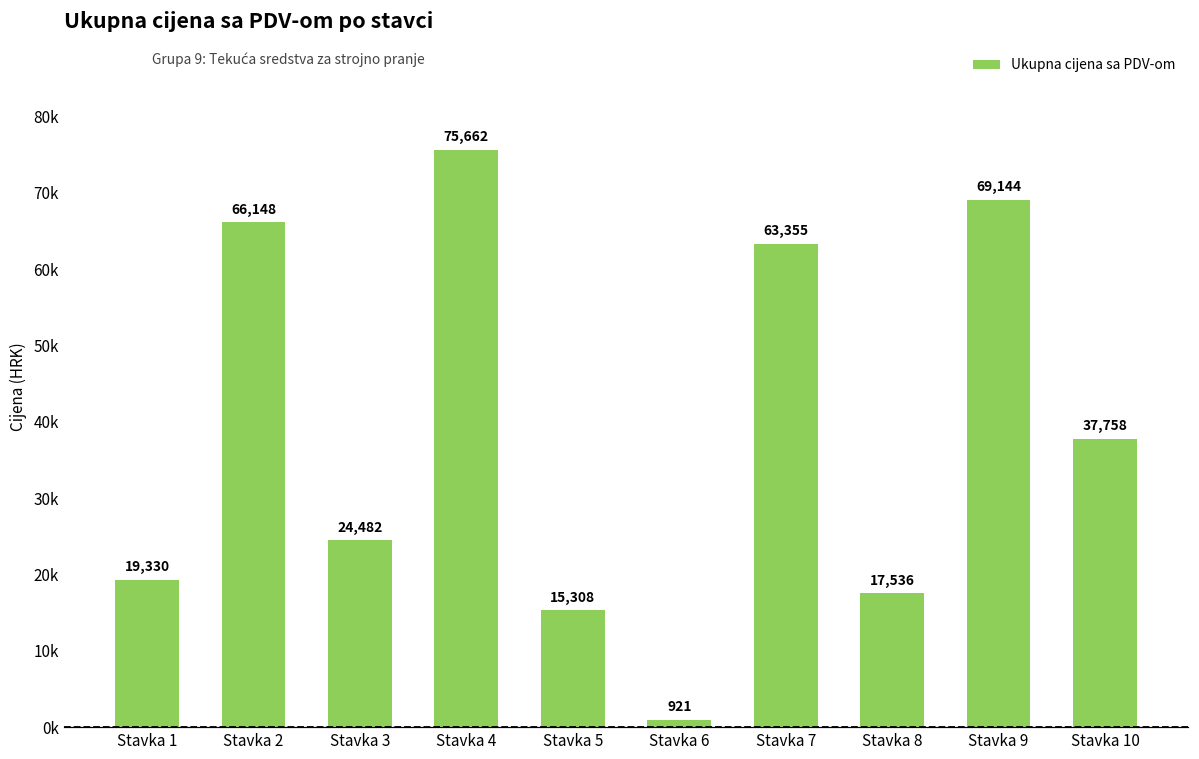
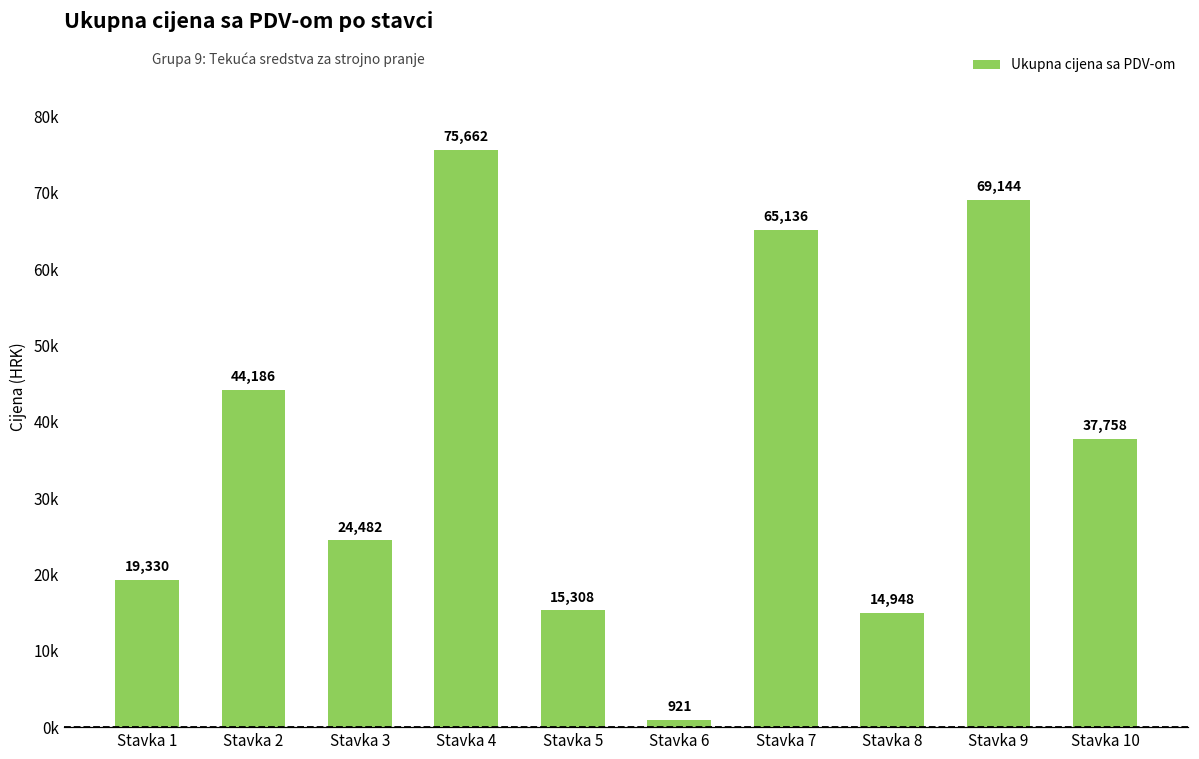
  {
    "Stavka 1": "19,330",
-   "Stavka 2": "66,148",
+   "Stavka 2": "44,186",
    "Stavka 3": "24,482",
    "Stavka 4": "75,662",
    "Stavka 5": "15,308",
    "Stavka 6": "921",
-   "Stavka 7": "63,355",
-   "Stavka 8": "17,536",
+   "Stavka 7": "65,136",
+   "Stavka 8": "14,948",
    "Stavka 9": "69,144",
    "Stavka 10": "37,758"
  }
